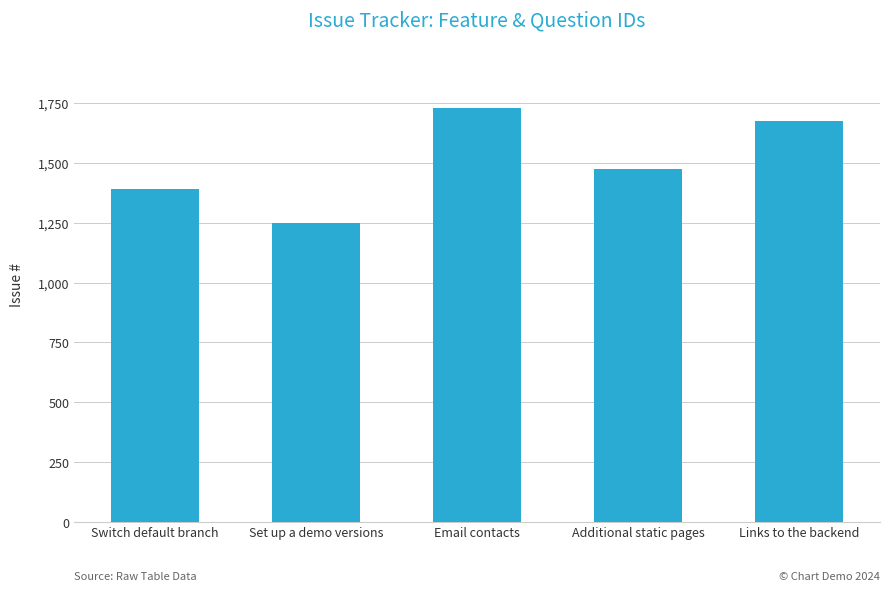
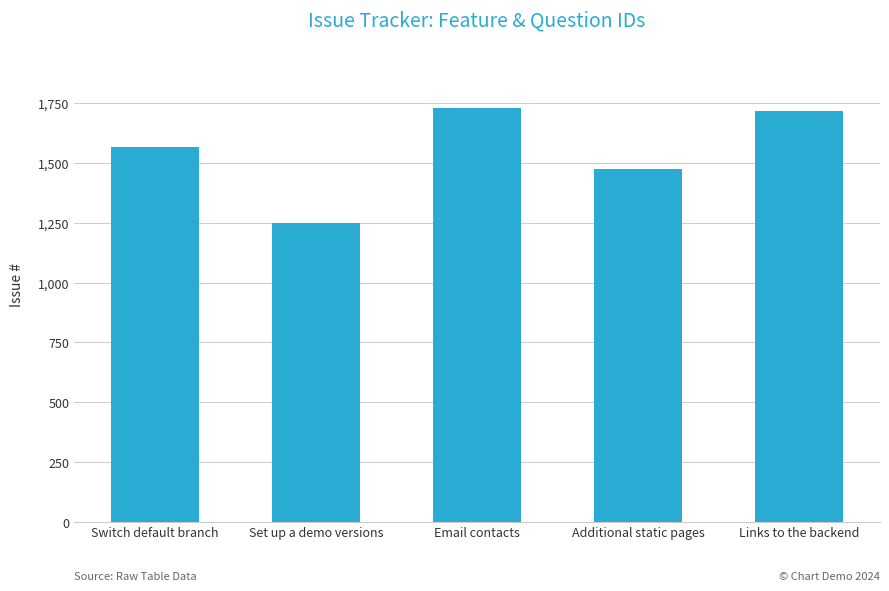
  {
-   "Switch default branch": "1,390",
+   "Switch default branch": "1,570",
    "Set up a demo versions": "1,250",
    "Email contacts": "1,730",
    "Additional static pages": "1,480",
-   "Links to the backend": "1,680"
+   "Links to the backend": "1,720"
  }
